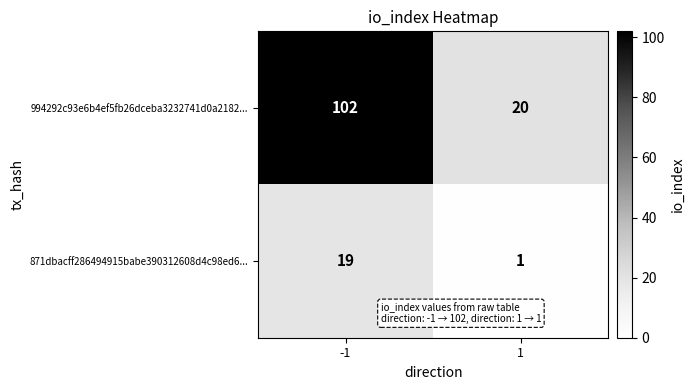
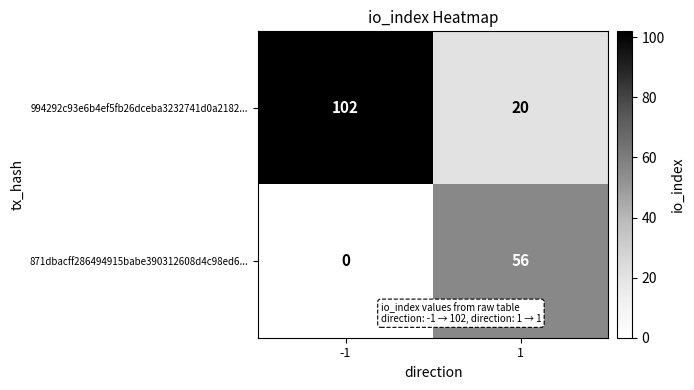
  {
    "994292c93e6b4ef5fb26dceba3232741d0a2182...": {
      "-1": 102,
      "1": 20
    },
    "871dbacff286494915babe390312608d4c98ed6...": {
-     "-1": 19,
-     "1": 1
+     "-1": 0,
+     "1": 56
    }
  }
